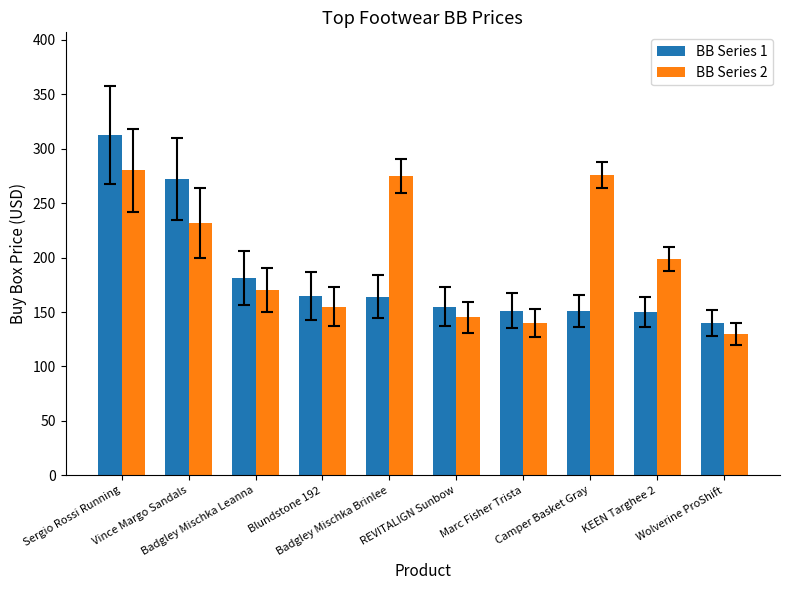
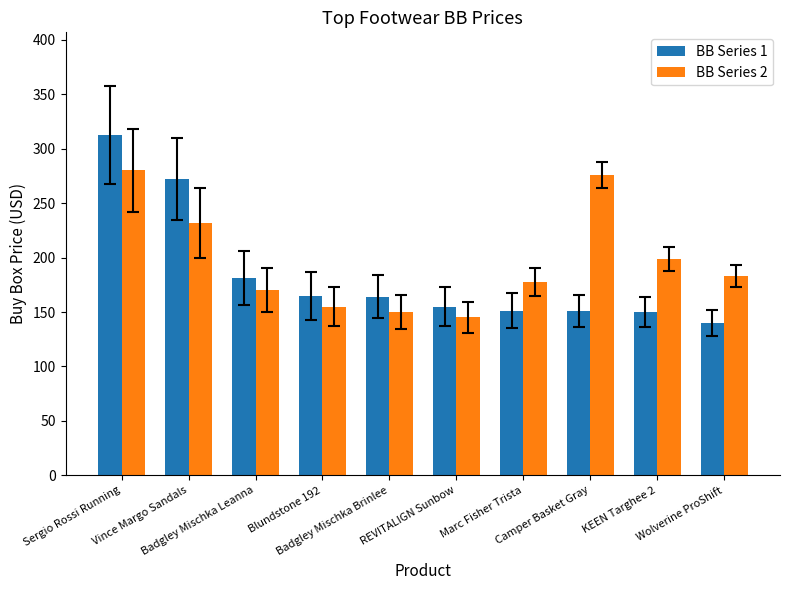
  {
    "BB Series 2": {
      "Sergio Rossi Running": 280,
      "Vince Margo Sandals": 232,
      "Badgley Mischka Leanna": 170,
      "Blundstone 192": 155,
-     "Badgley Mischka Brinlee": 275,
+     "Badgley Mischka Brinlee": 150,
      "REVITALIGN Sunbow": 145,
-     "Marc Fisher Trista": 140,
+     "Marc Fisher Trista": 178,
      "Camper Basket Gray": 276,
      "KEEN Targhee 2": 199,
-     "Wolverine ProShift": 130
+     "Wolverine ProShift": 183
    }
  }
